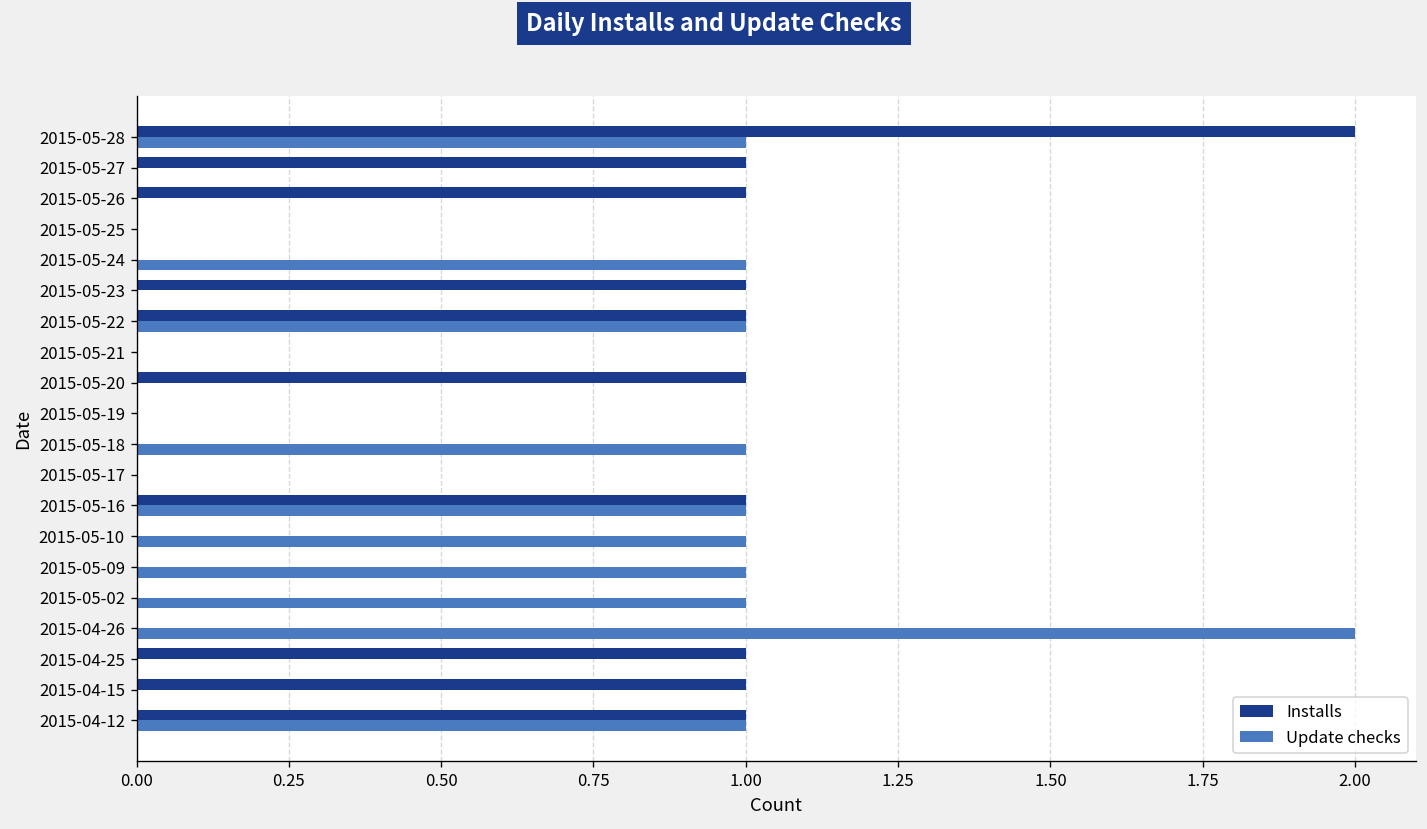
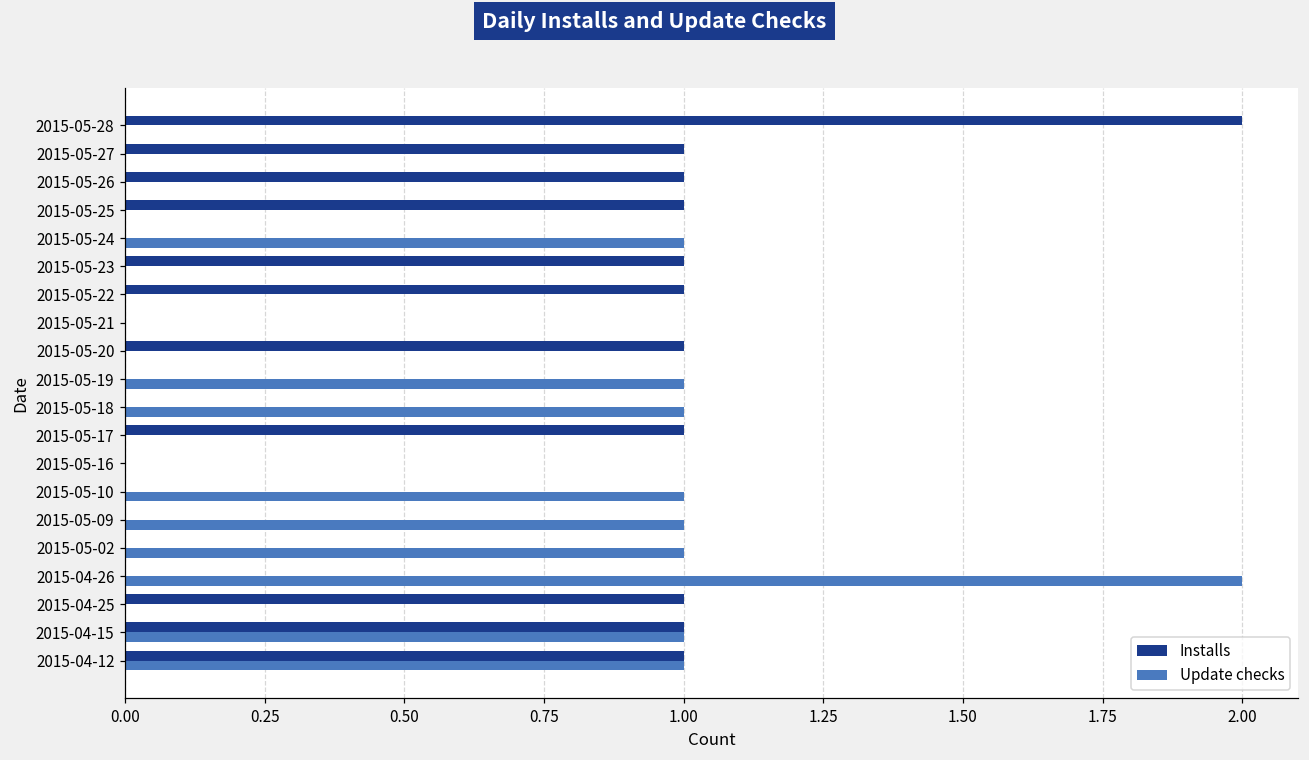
  {
    "Installs": {
      "2015-05-28": 2,
      "2015-05-27": 1,
      "2015-05-26": 1,
-     "2015-05-25": 0,
+     "2015-05-25": 1,
      "2015-05-24": 0,
      "2015-05-23": 1,
      "2015-05-22": 1,
      "2015-05-21": 0,
      "2015-05-20": 1,
      "2015-05-19": 0,
      "2015-05-18": 0,
-     "2015-05-17": 0,
-     "2015-05-16": 1,
+     "2015-05-17": 1,
+     "2015-05-16": 0,
      "2015-05-10": 0,
      "2015-05-09": 0,
      "2015-05-02": 0,
      "2015-04-26": 0,
      "2015-04-25": 1,
      "2015-04-15": 1,
      "2015-04-12": 1
    },
    "Update checks": {
-     "2015-05-28": 1,
+     "2015-05-28": 0,
      "2015-05-27": 0,
      "2015-05-26": 0,
      "2015-05-25": 0,
      "2015-05-24": 1,
      "2015-05-23": 0,
-     "2015-05-22": 1,
+     "2015-05-22": 0,
      "2015-05-21": 0,
      "2015-05-20": 0,
-     "2015-05-19": 0,
+     "2015-05-19": 1,
      "2015-05-18": 1,
      "2015-05-17": 0,
-     "2015-05-16": 1,
+     "2015-05-16": 0,
      "2015-05-10": 1,
      "2015-05-09": 1,
      "2015-05-02": 1,
      "2015-04-26": 2,
      "2015-04-25": 0,
-     "2015-04-15": 0,
+     "2015-04-15": 1,
      "2015-04-12": 1
    }
  }
